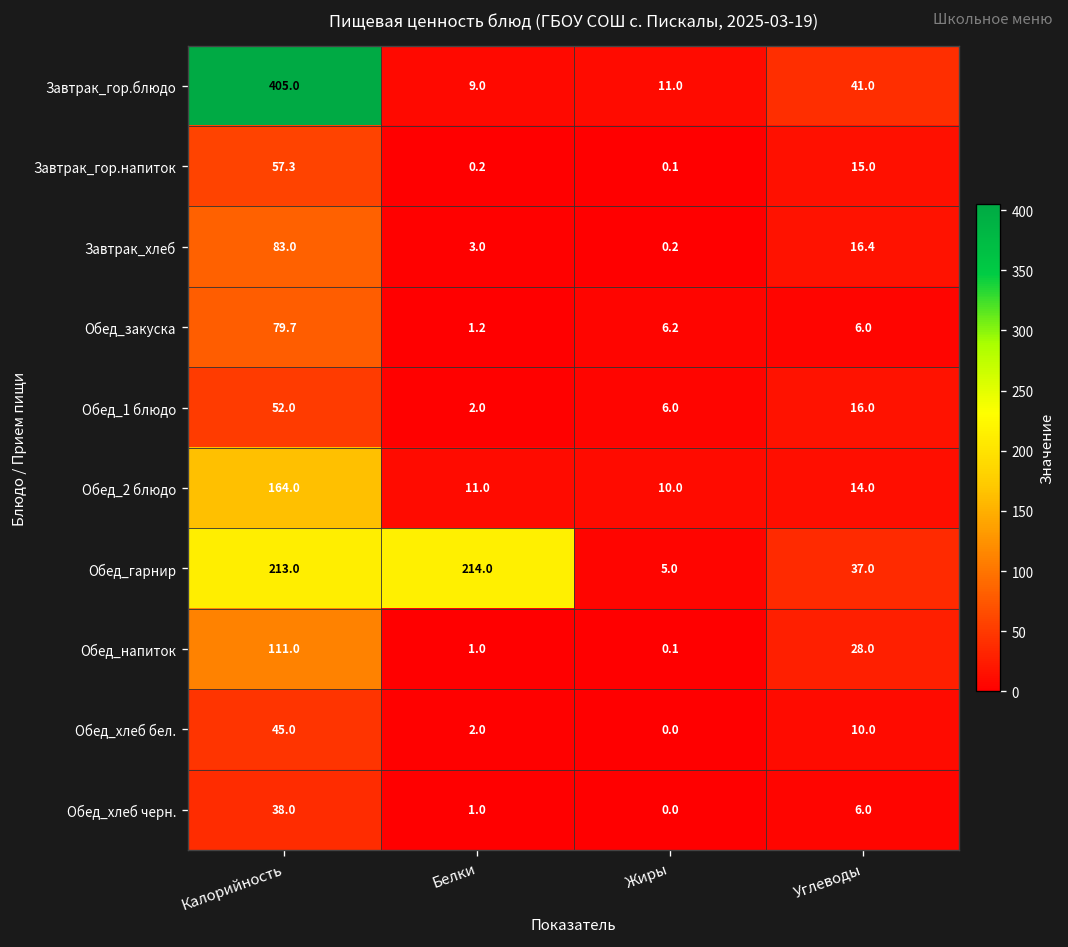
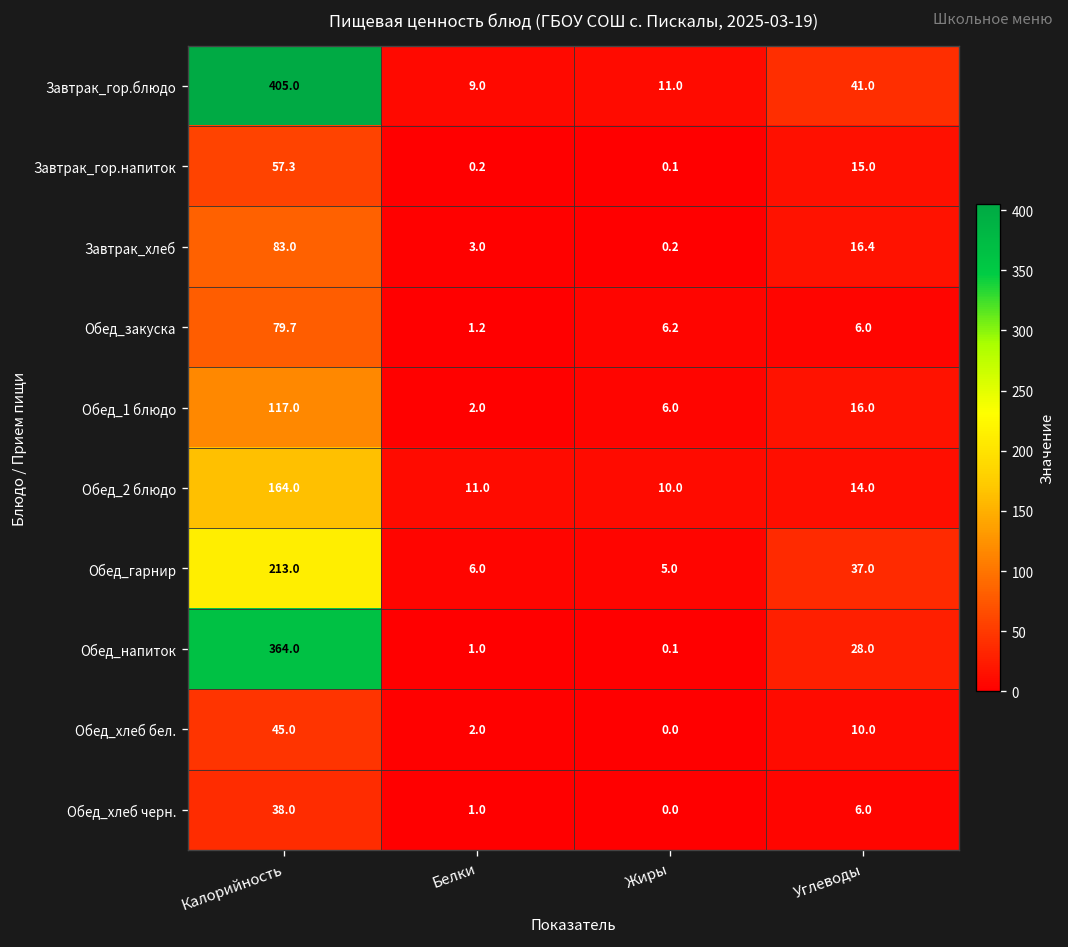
  {
    "Завтрак_гор.блюдо": {
      "Калорийность": 405.0,
      "Белки": 9.0,
      "Жиры": 11.0,
      "Углеводы": 41.0
    },
    "Завтрак_гор.напиток": {
      "Калорийность": 57.3,
      "Белки": 0.2,
      "Жиры": 0.1,
      "Углеводы": 15.0
    },
    "Завтрак_хлеб": {
      "Калорийность": 83.0,
      "Белки": 3.0,
      "Жиры": 0.2,
      "Углеводы": 16.4
    },
    "Обед_закуска": {
      "Калорийность": 79.7,
      "Белки": 1.2,
      "Жиры": 6.2,
      "Углеводы": 6.0
    },
    "Обед_1 блюдо": {
-     "Калорийность": 52.0,
+     "Калорийность": 117.0,
      "Белки": 2.0,
      "Жиры": 6.0,
      "Углеводы": 16.0
    },
    "Обед_2 блюдо": {
      "Калорийность": 164.0,
      "Белки": 11.0,
      "Жиры": 10.0,
      "Углеводы": 14.0
    },
    "Обед_гарнир": {
      "Калорийность": 213.0,
-     "Белки": 214.0,
+     "Белки": 6.0,
      "Жиры": 5.0,
      "Углеводы": 37.0
    },
    "Обед_напиток": {
-     "Калорийность": 111.0,
+     "Калорийность": 364.0,
      "Белки": 1.0,
      "Жиры": 0.1,
      "Углеводы": 28.0
    },
    "Обед_хлеб бел.": {
      "Калорийность": 45.0,
      "Белки": 2.0,
      "Жиры": 0.0,
      "Углеводы": 10.0
    },
    "Обед_хлеб черн.": {
      "Калорийность": 38.0,
      "Белки": 1.0,
      "Жиры": 0.0,
      "Углеводы": 6.0
    }
  }
